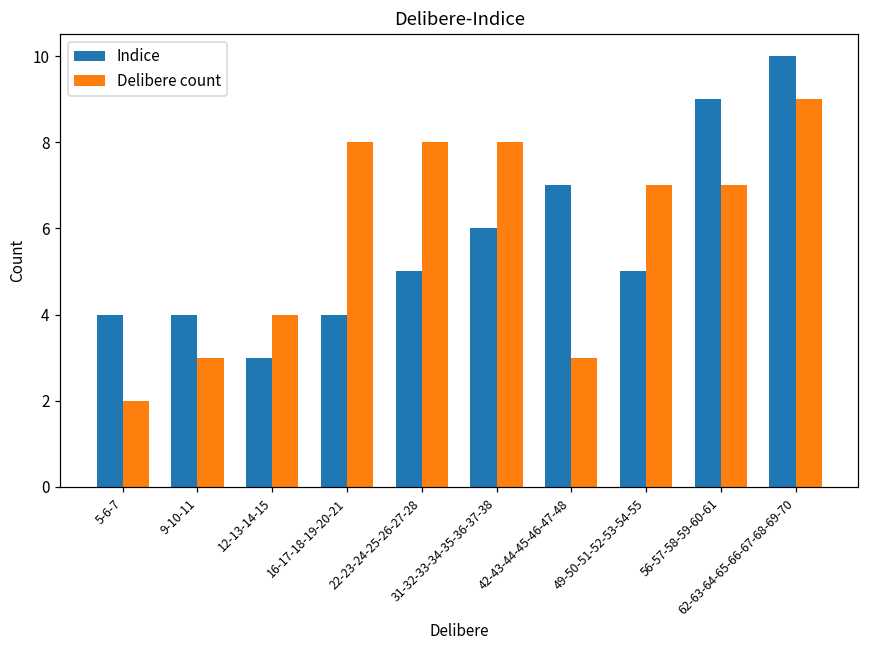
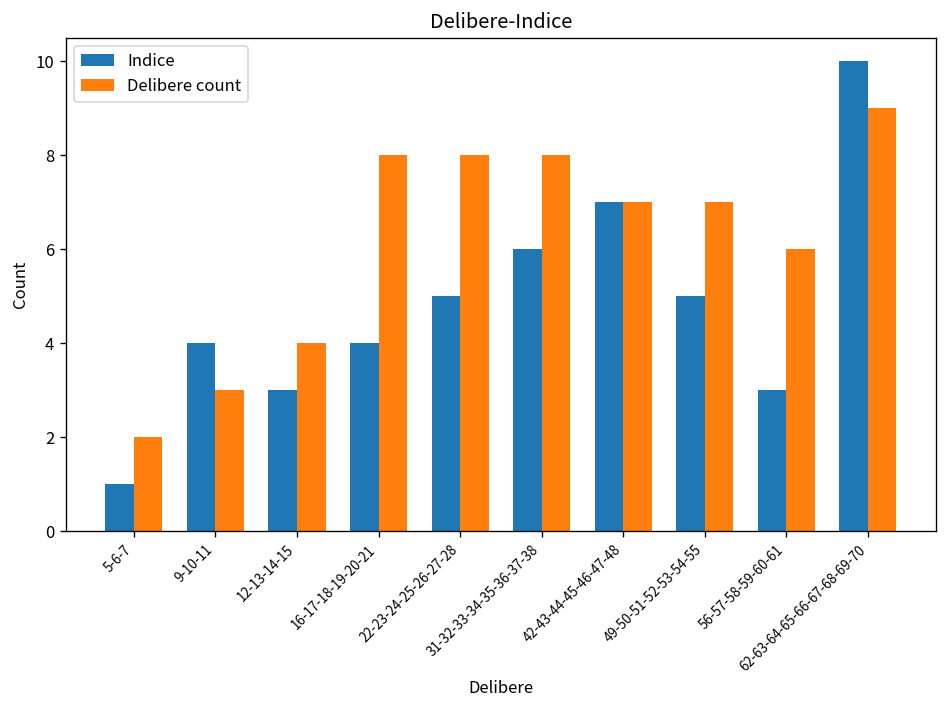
  {
    "Indice": {
-     "5-6-7": 4,
+     "5-6-7": 1,
      "9-10-11": 4,
      "12-13-14-15": 3,
      "16-17-18-19-20-21": 4,
      "22-23-24-25-26-27-28": 5,
      "31-32-33-34-35-36-37-38": 6,
      "42-43-44-45-46-47-48": 7,
      "49-50-51-52-53-54-55": 5,
-     "56-57-58-59-60-61": 9,
+     "56-57-58-59-60-61": 3,
      "62-63-64-65-66-67-68-69-70": 10
    },
    "Delibere count": {
      "5-6-7": 2,
      "9-10-11": 3,
      "12-13-14-15": 4,
      "16-17-18-19-20-21": 8,
      "22-23-24-25-26-27-28": 8,
      "31-32-33-34-35-36-37-38": 8,
-     "42-43-44-45-46-47-48": 3,
+     "42-43-44-45-46-47-48": 7,
      "49-50-51-52-53-54-55": 7,
-     "56-57-58-59-60-61": 7,
+     "56-57-58-59-60-61": 6,
      "62-63-64-65-66-67-68-69-70": 9
    }
  }
